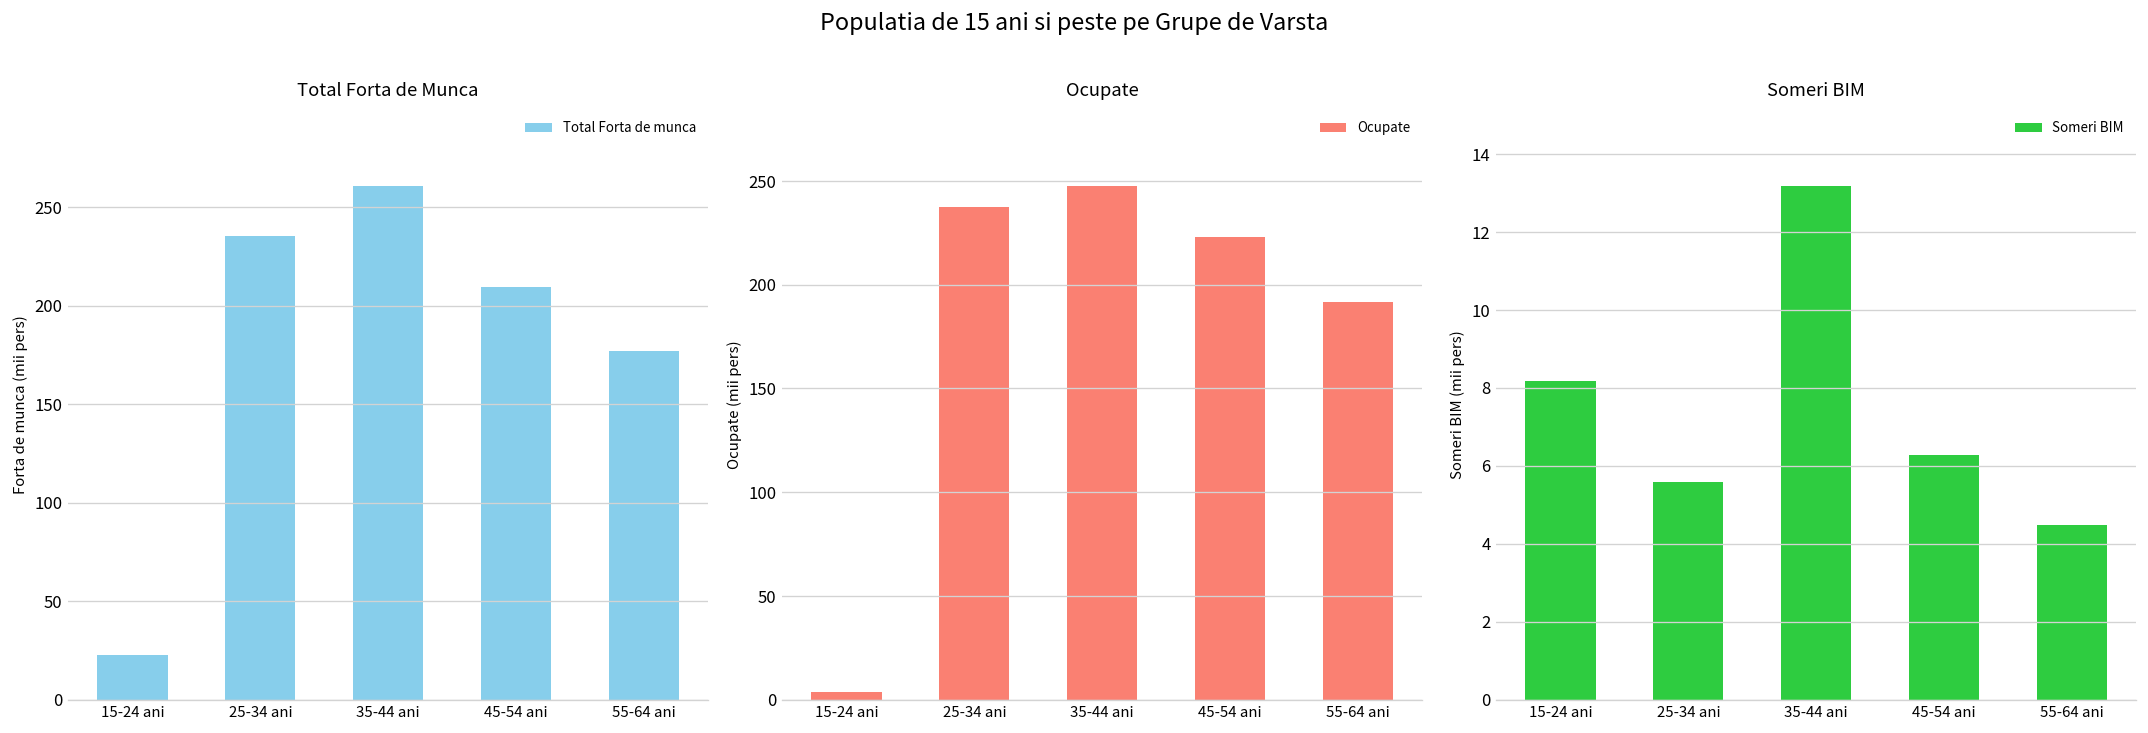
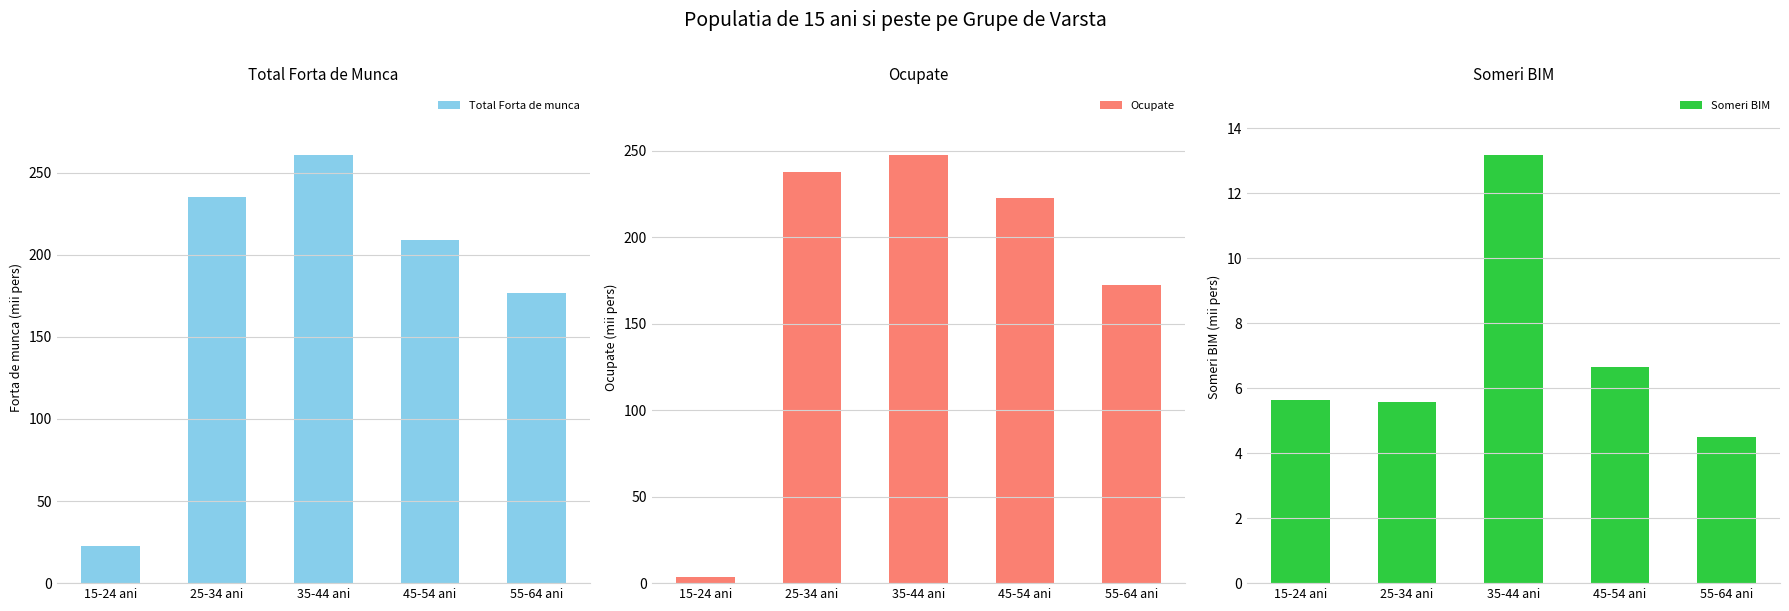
  {
    "Total Forta de Munca": {
      "15-24 ani": 23,
      "25-34 ani": 235,
      "35-44 ani": 261,
      "45-54 ani": 209,
      "55-64 ani": 177
    },
    "Ocupate": {
      "15-24 ani": 3,
      "25-34 ani": 238,
      "35-44 ani": 247,
      "45-54 ani": 223,
-     "55-64 ani": 192
+     "55-64 ani": 172
    },
    "Someri BIM": {
-     "15-24 ani": 8.2,
+     "15-24 ani": 5.7,
      "25-34 ani": 5.6,
      "35-44 ani": 13.2,
-     "45-54 ani": 6.3,
+     "45-54 ani": 6.7,
      "55-64 ani": 4.5
    }
  }
